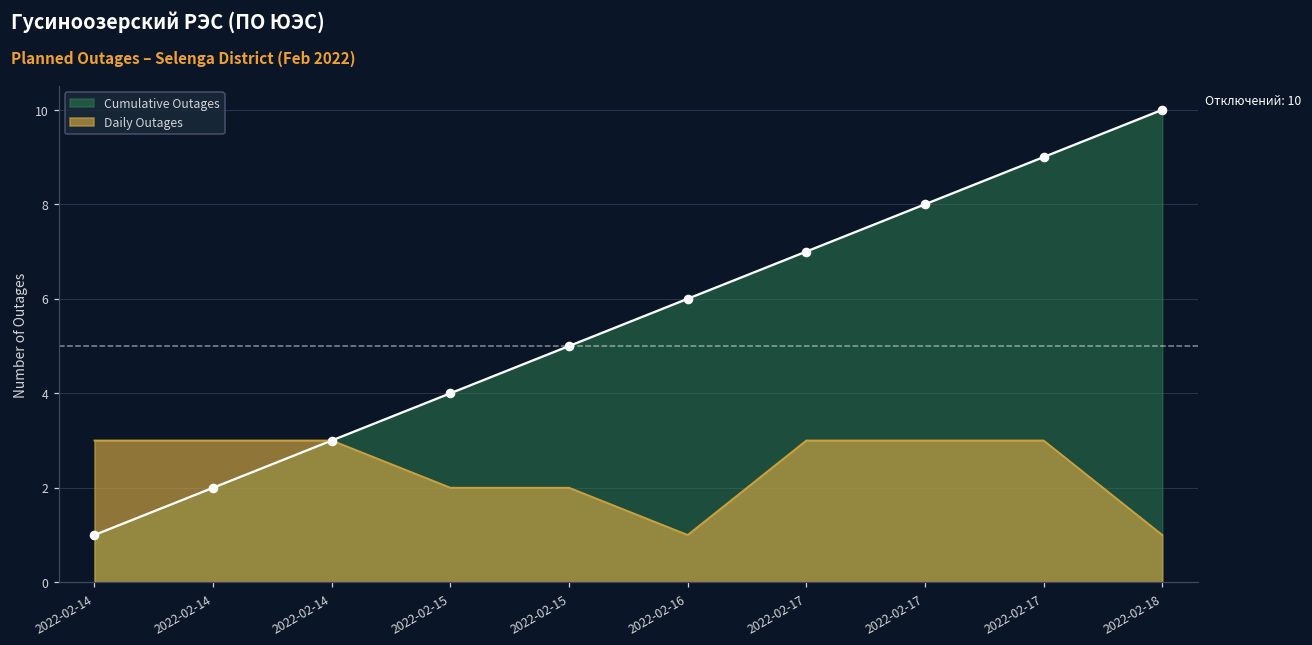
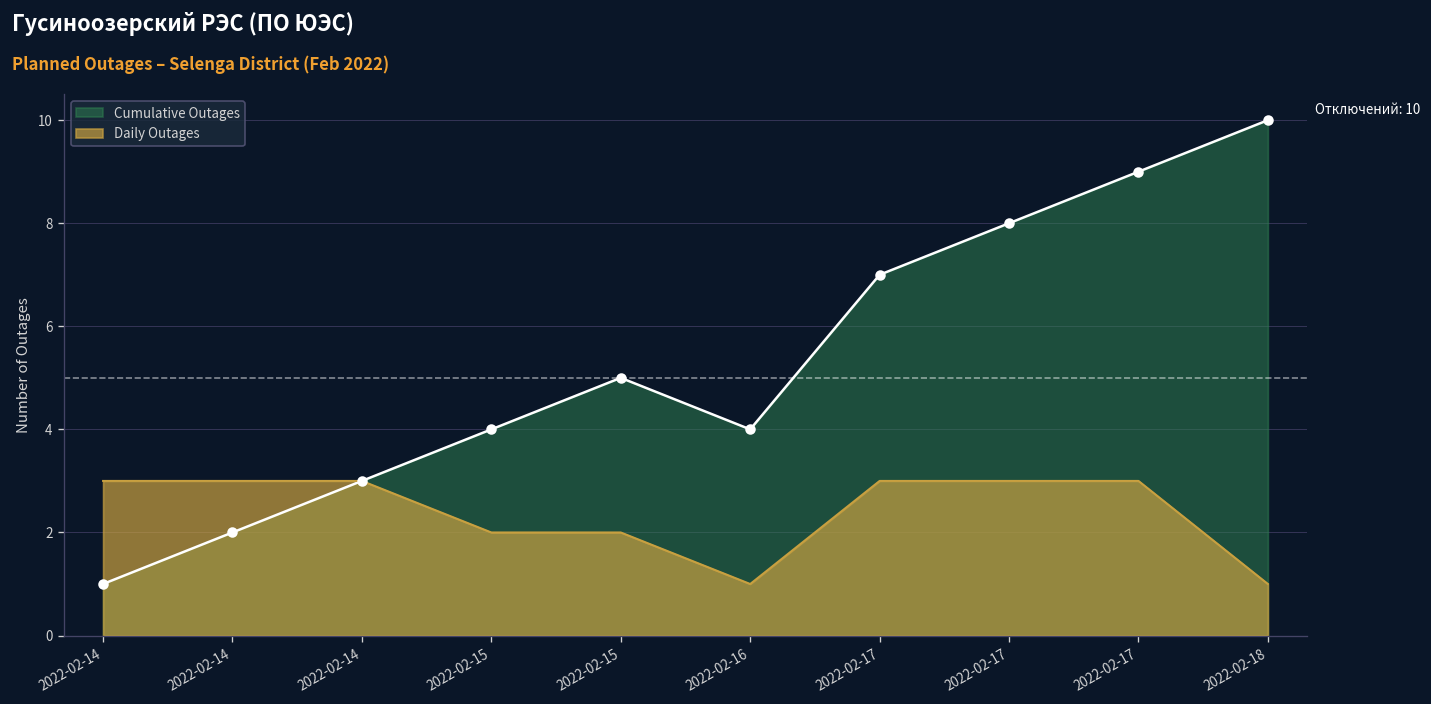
  {
    "Cumulative Outages": {
-     "2022-02-16": 6,
+     "2022-02-16": 4,
      "2022-02-18": 10
    },
    "Daily Outages": {
      "2022-02-16": 1,
      "2022-02-18": 1
    }
  }
